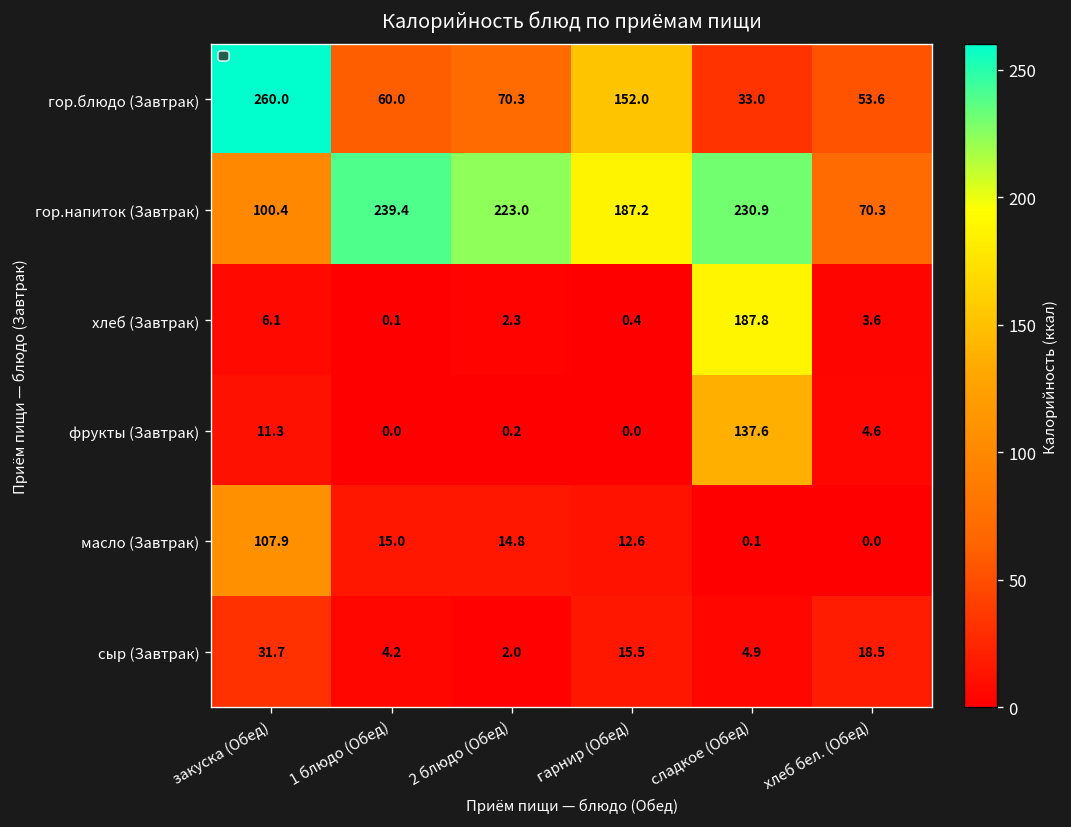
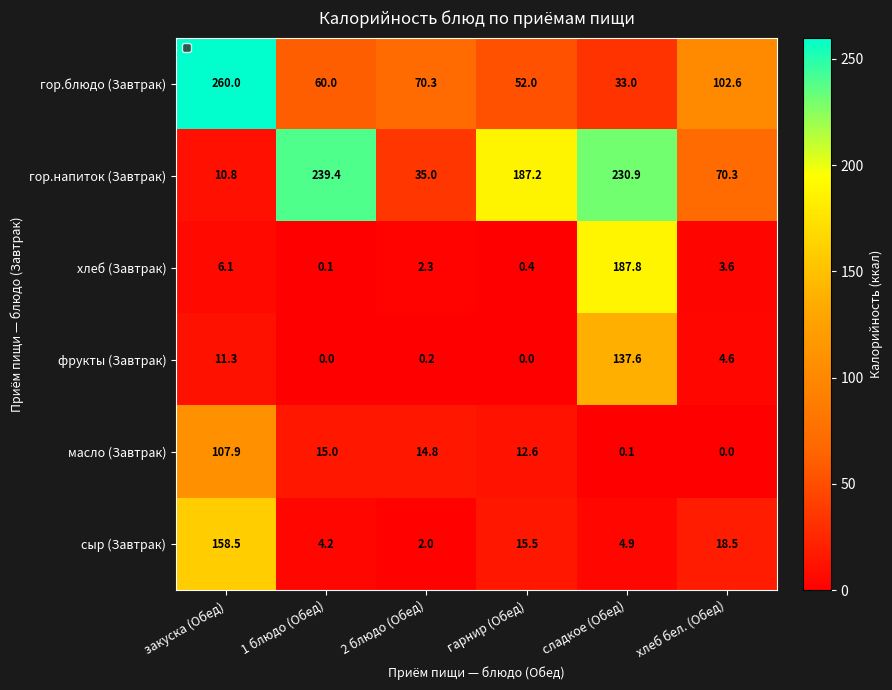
  {
    "гор.блюдо (Завтрак)": {
      "закуска (Обед)": 260.0,
      "1 блюдо (Обед)": 60.0,
      "2 блюдо (Обед)": 70.3,
-     "гарнир (Обед)": 152.0,
+     "гарнир (Обед)": 52.0,
      "сладкое (Обед)": 33.0,
-     "хлеб бел. (Обед)": 53.6
+     "хлеб бел. (Обед)": 102.6
    },
    "гор.напиток (Завтрак)": {
-     "закуска (Обед)": 100.4,
+     "закуска (Обед)": 10.8,
      "1 блюдо (Обед)": 239.4,
-     "2 блюдо (Обед)": 223.0,
+     "2 блюдо (Обед)": 35.0,
      "гарнир (Обед)": 187.2,
      "сладкое (Обед)": 230.9,
      "хлеб бел. (Обед)": 70.3
    },
    "хлеб (Завтрак)": {
      "закуска (Обед)": 6.1,
      "1 блюдо (Обед)": 0.1,
      "2 блюдо (Обед)": 2.3,
      "гарнир (Обед)": 0.4,
      "сладкое (Обед)": 187.8,
      "хлеб бел. (Обед)": 3.6
    },
    "фрукты (Завтрак)": {
      "закуска (Обед)": 11.3,
      "1 блюдо (Обед)": 0.0,
      "2 блюдо (Обед)": 0.2,
      "гарнир (Обед)": 0.0,
      "сладкое (Обед)": 137.6,
      "хлеб бел. (Обед)": 4.6
    },
    "масло (Завтрак)": {
      "закуска (Обед)": 107.9,
      "1 блюдо (Обед)": 15.0,
      "2 блюдо (Обед)": 14.8,
      "гарнир (Обед)": 12.6,
      "сладкое (Обед)": 0.1,
      "хлеб бел. (Обед)": 0.0
    },
    "сыр (Завтрак)": {
-     "закуска (Обед)": 31.7,
+     "закуска (Обед)": 158.5,
      "1 блюдо (Обед)": 4.2,
      "2 блюдо (Обед)": 2.0,
      "гарнир (Обед)": 15.5,
      "сладкое (Обед)": 4.9,
      "хлеб бел. (Обед)": 18.5
    }
  }
